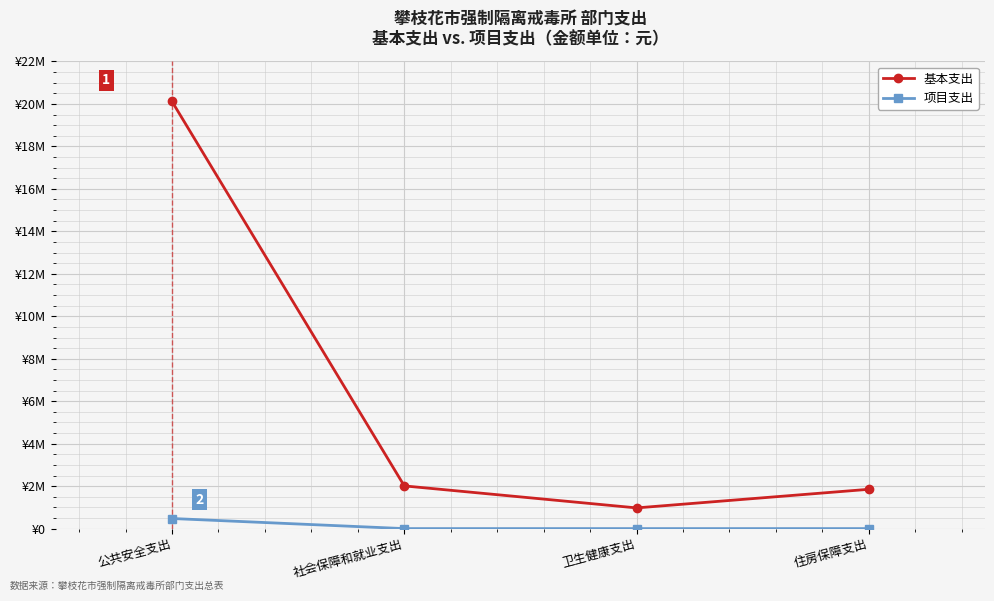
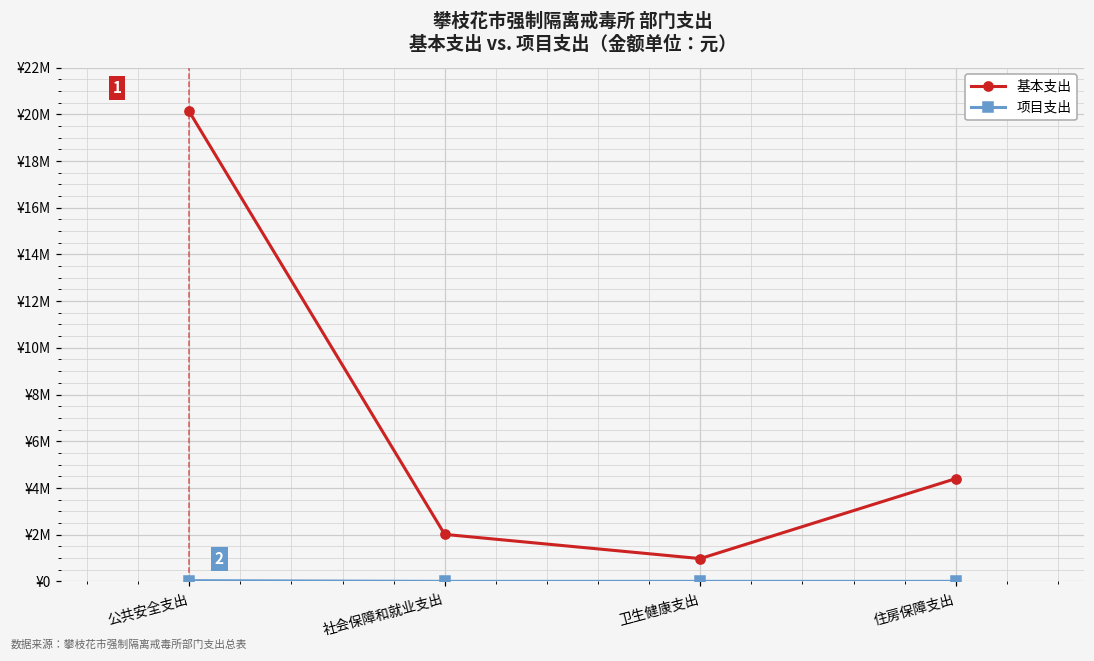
  {
    "基本支出": {
      "公共安全支出": "¥20100000",
      "社会保障和就业支出": "¥2000000",
      "卫生健康支出": "¥1000000",
-     "住房保障支出": "¥1900000"
+     "住房保障支出": "¥4400000"
    },
    "项目支出": {
-     "公共安全支出": "¥500000",
+     "公共安全支出": "¥0",
      "社会保障和就业支出": "¥0",
      "卫生健康支出": "¥0",
      "住房保障支出": "¥0"
    }
  }
